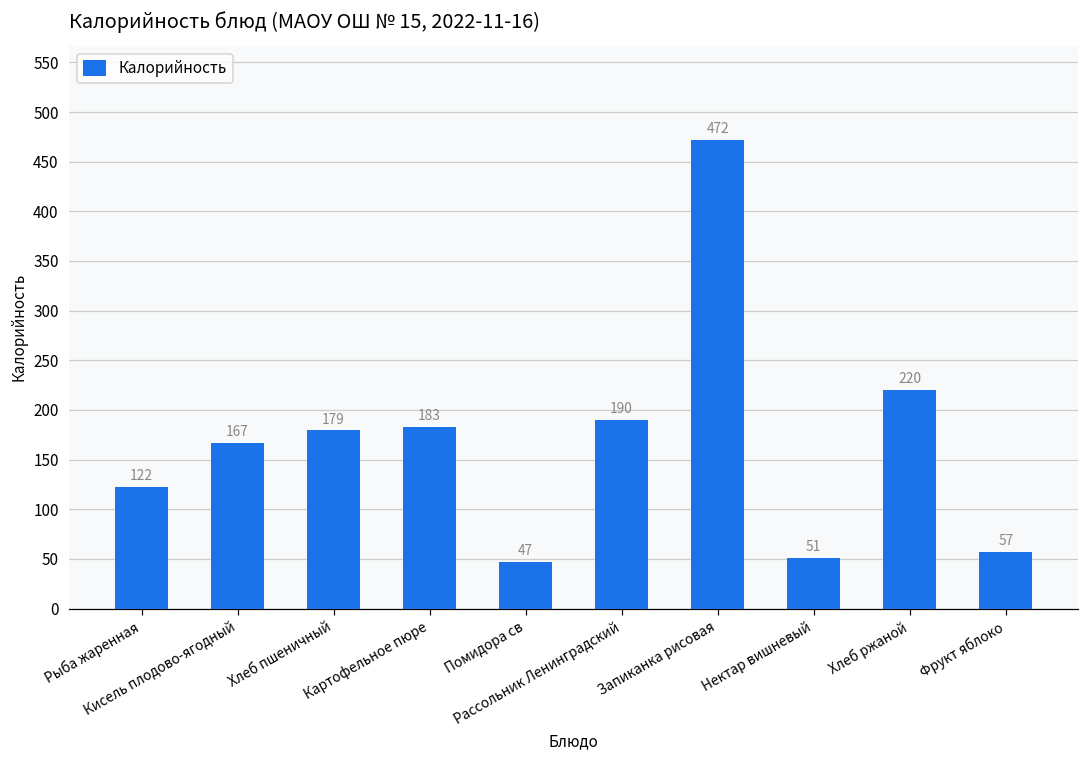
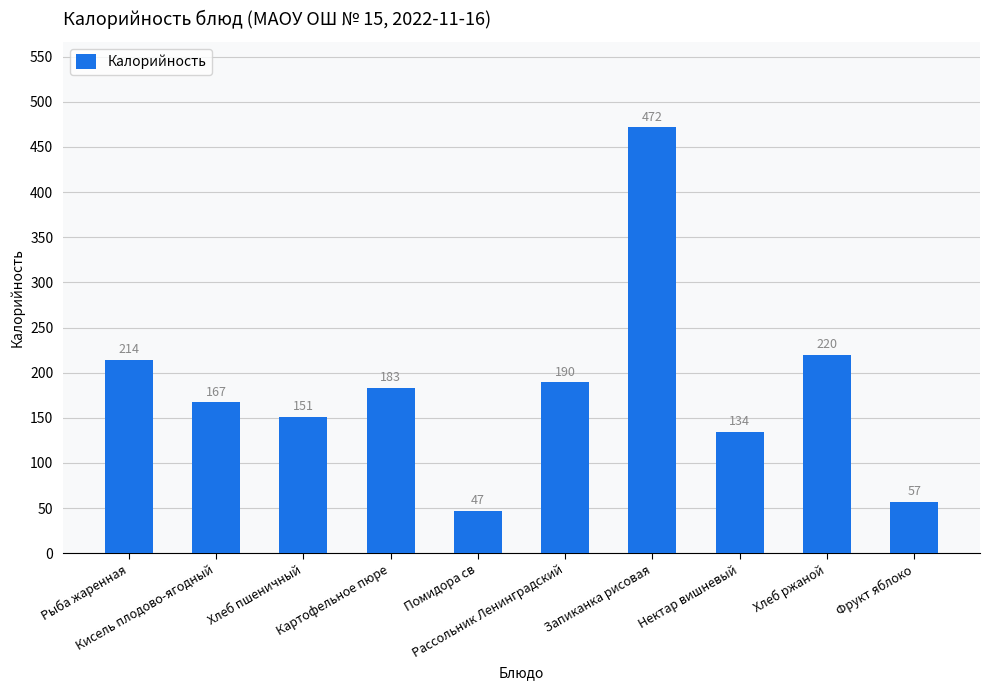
  {
-   "Рыба жаренная": 122,
+   "Рыба жаренная": 214,
    "Кисель плодово-ягодный": 167,
-   "Хлеб пшеничный": 179,
+   "Хлеб пшеничный": 151,
    "Картофельное пюре": 183,
    "Помидора св": 47,
    "Рассольник Ленинградский": 190,
    "Запиканка рисовая": 472,
-   "Нектар вишневый": 51,
+   "Нектар вишневый": 134,
    "Хлеб ржаной": 220,
    "Фрукт яблоко": 57
  }
